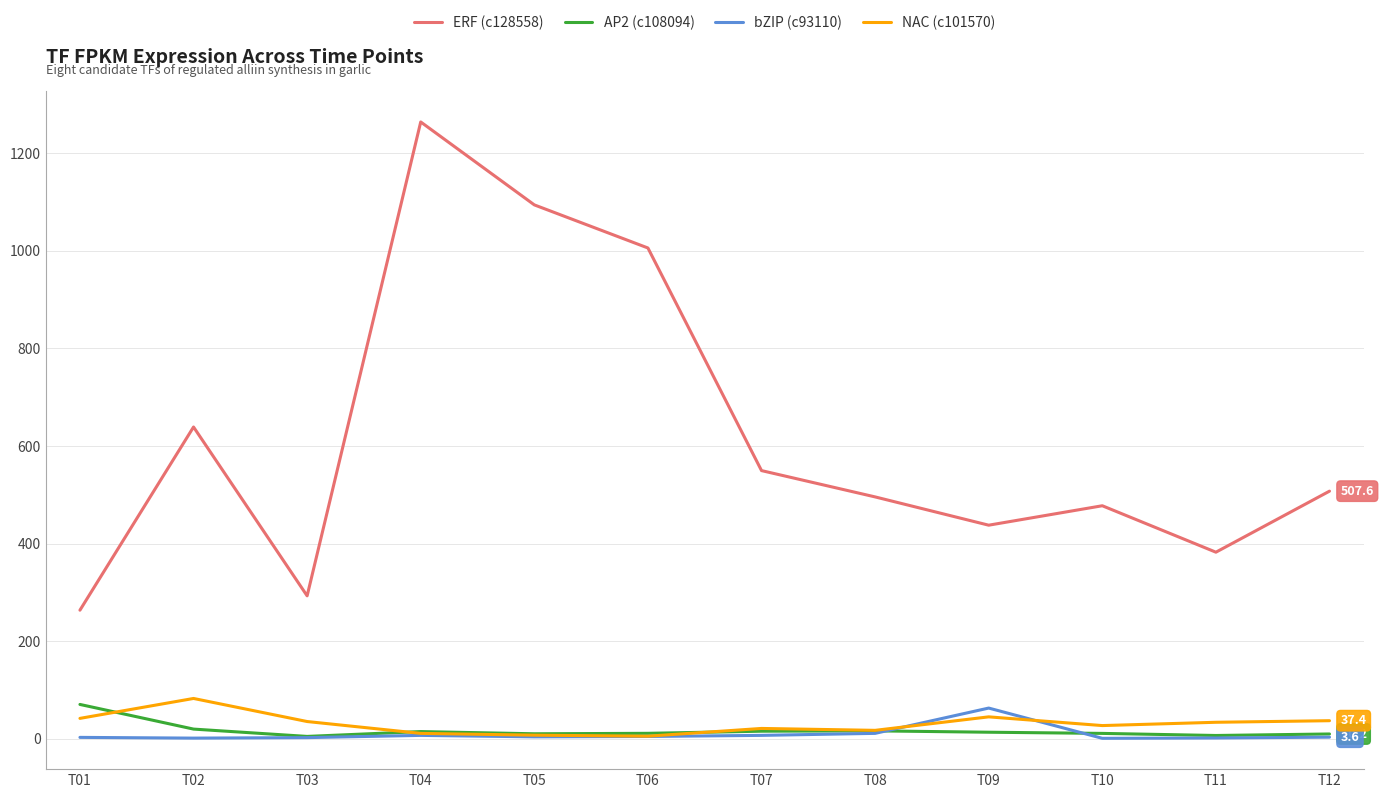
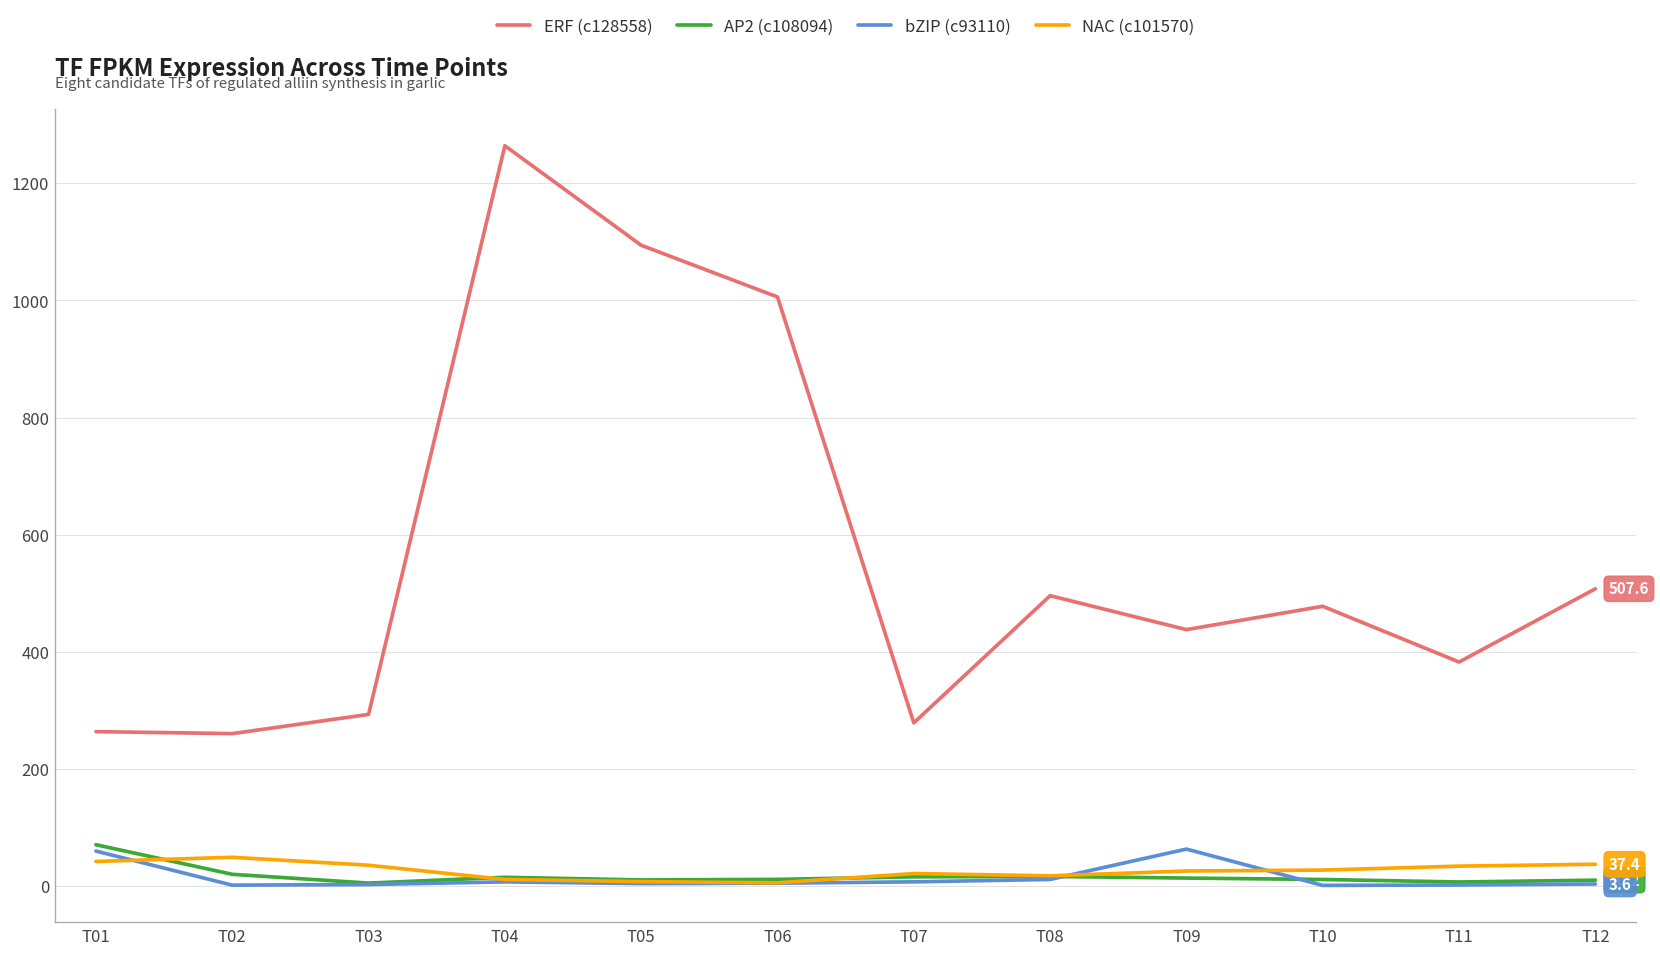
  {
    "ERF (c128558)": {
      "T01": 260,
-     "T02": 640,
+     "T02": 260,
      "T03": 290,
      "T04": 1260,
      "T05": 1090,
      "T06": 1010,
-     "T07": 550,
+     "T07": 280,
      "T08": 500,
      "T09": 440,
      "T10": 480,
      "T11": 380
    },
    "AP2 (c108094)": {
      "T01": 70,
      "T02": 20,
      "T06": 10,
      "T07": 20,
      "T09": 10,
      "T10": 10
    },
    "bZIP (c93110)": {
-     "T01": 0,
+     "T01": 60,
      "T02": 0,
      "T07": 10,
      "T09": 60,
      "T10": 0
    },
    "NAC (c101570)": {
      "T01": 40,
-     "T02": 80,
+     "T02": 50,
      "T03": 40,
      "T07": 20,
-     "T09": 50,
+     "T09": 30,
      "T10": 30,
      "T11": 30
    }
  }
